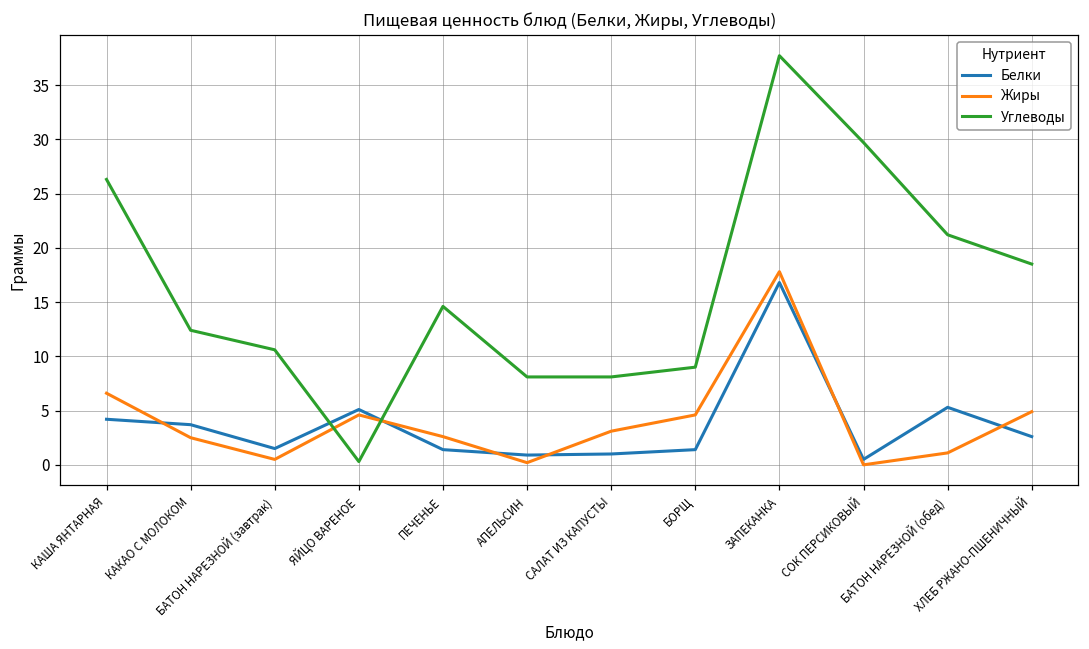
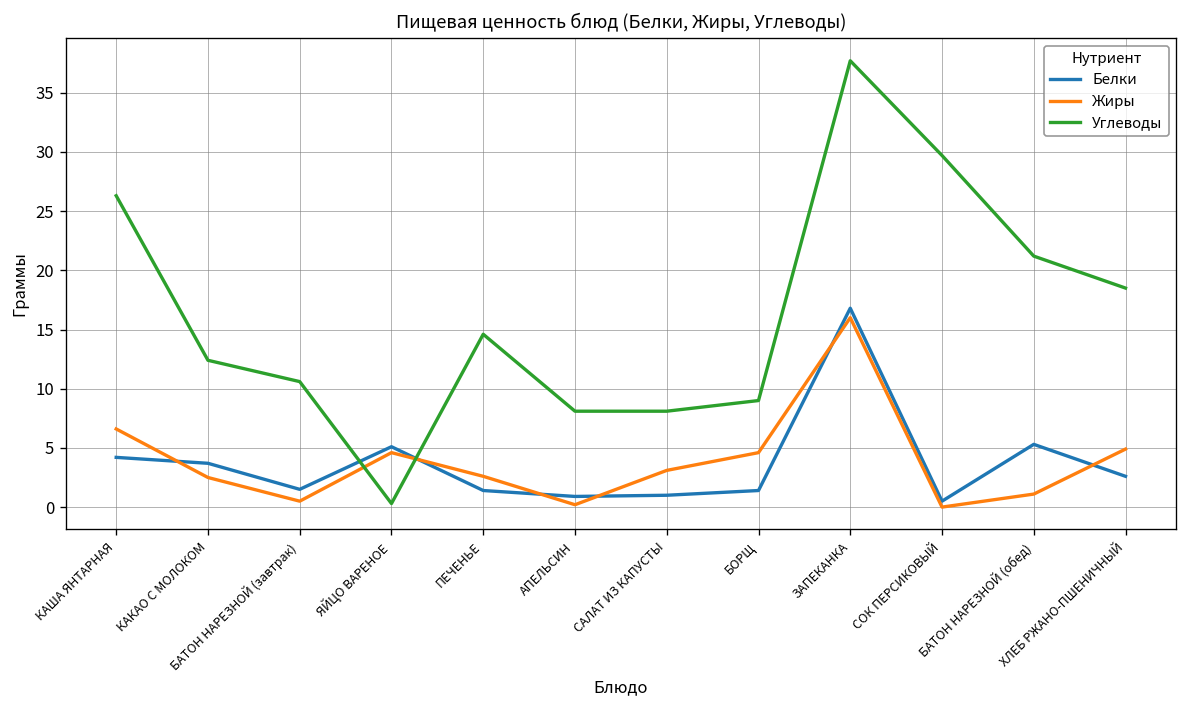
  {
    "Белки": {
      "КАША ЯНТАРНАЯ": 4,
      "КАКАО С МОЛОКОМ": 4,
      "БАТОН НАРЕЗНОЙ (завтрак)": 2,
      "ЯЙЦО ВАРЕНОЕ": 5,
      "ПЕЧЕНЬЕ": 1,
      "АПЕЛЬСИН": 1,
      "САЛАТ ИЗ КАПУСТЫ": 1,
      "БОРЩ": 1,
      "ЗАПЕКАНКА": 17,
      "СОК ПЕРСИКОВЫЙ": 1,
      "БАТОН НАРЕЗНОЙ (обед)": 5,
      "ХЛЕБ РЖАНО-ПШЕНИЧНЫЙ": 3
    },
    "Жиры": {
      "КАША ЯНТАРНАЯ": 7,
      "КАКАО С МОЛОКОМ": 3,
      "БАТОН НАРЕЗНОЙ (завтрак)": 1,
      "ЯЙЦО ВАРЕНОЕ": 5,
      "ПЕЧЕНЬЕ": 3,
      "АПЕЛЬСИН": 0,
      "САЛАТ ИЗ КАПУСТЫ": 3,
      "БОРЩ": 5,
-     "ЗАПЕКАНКА": 18,
+     "ЗАПЕКАНКА": 16,
      "СОК ПЕРСИКОВЫЙ": 0,
      "БАТОН НАРЕЗНОЙ (обед)": 1,
      "ХЛЕБ РЖАНО-ПШЕНИЧНЫЙ": 5
    },
    "Углеводы": {
      "КАША ЯНТАРНАЯ": 26,
      "КАКАО С МОЛОКОМ": 12,
      "БАТОН НАРЕЗНОЙ (завтрак)": 11,
      "ЯЙЦО ВАРЕНОЕ": 0,
      "ПЕЧЕНЬЕ": 15,
      "АПЕЛЬСИН": 8,
      "САЛАТ ИЗ КАПУСТЫ": 8,
      "БОРЩ": 9,
      "ЗАПЕКАНКА": 38,
      "СОК ПЕРСИКОВЫЙ": 30,
      "БАТОН НАРЕЗНОЙ (обед)": 21,
      "ХЛЕБ РЖАНО-ПШЕНИЧНЫЙ": 19
    }
  }
